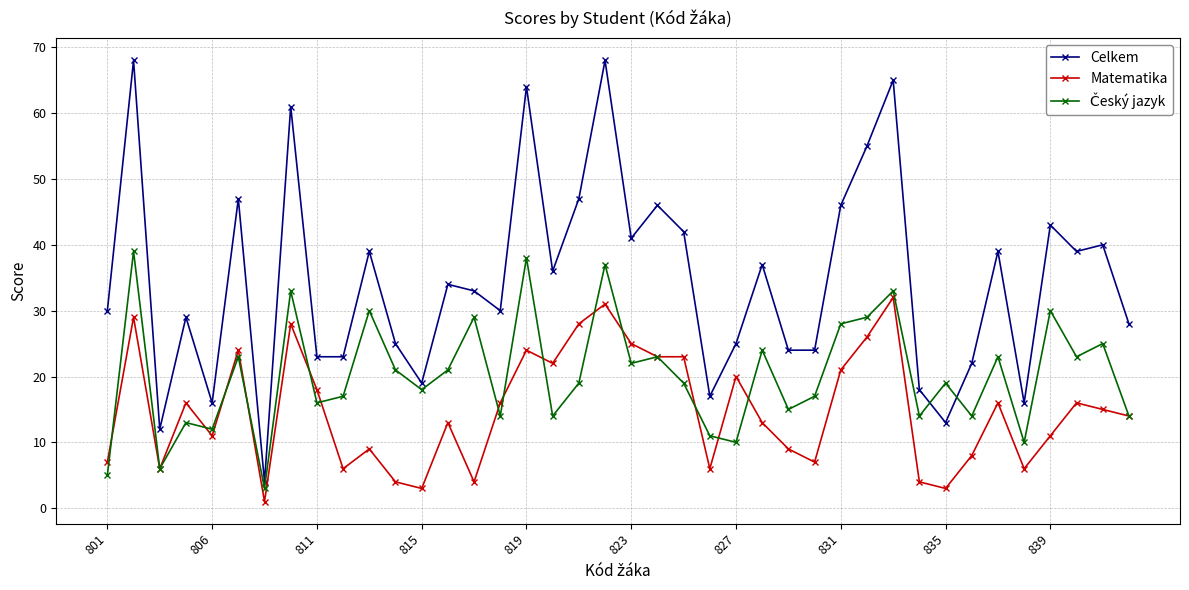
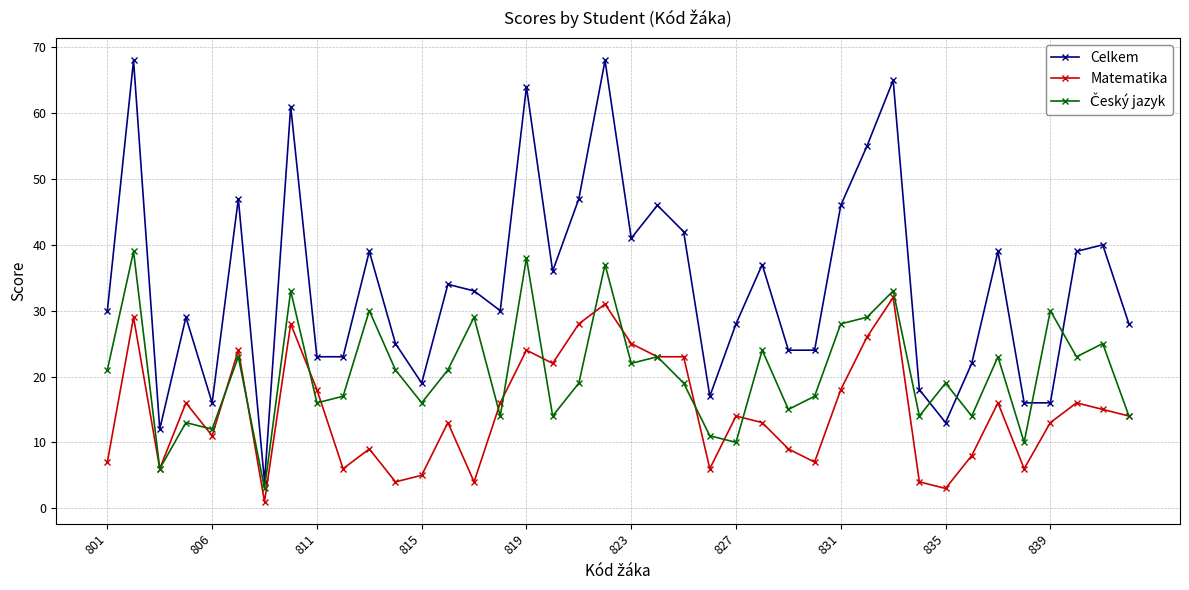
  {
    "Celkem": {
      "801": 30,
      "806": 16,
      "811": 23,
      "815": 19,
      "819": 64,
      "823": 41,
-     "827": 25,
+     "827": 28,
      "831": 46,
      "835": 13,
-     "839": 43
+     "839": 16
    },
    "Matematika": {
      "801": 7,
      "806": 11,
      "811": 18,
-     "815": 3,
+     "815": 5,
      "819": 24,
      "823": 25,
-     "827": 20,
-     "831": 21,
+     "827": 14,
+     "831": 18,
      "835": 3,
-     "839": 11
+     "839": 13
    },
    "Český jazyk": {
-     "801": 5,
+     "801": 21,
      "806": 12,
      "811": 16,
-     "815": 18,
+     "815": 16,
      "819": 38,
      "823": 22,
      "827": 10,
      "831": 28,
      "835": 19,
      "839": 30
    }
  }
